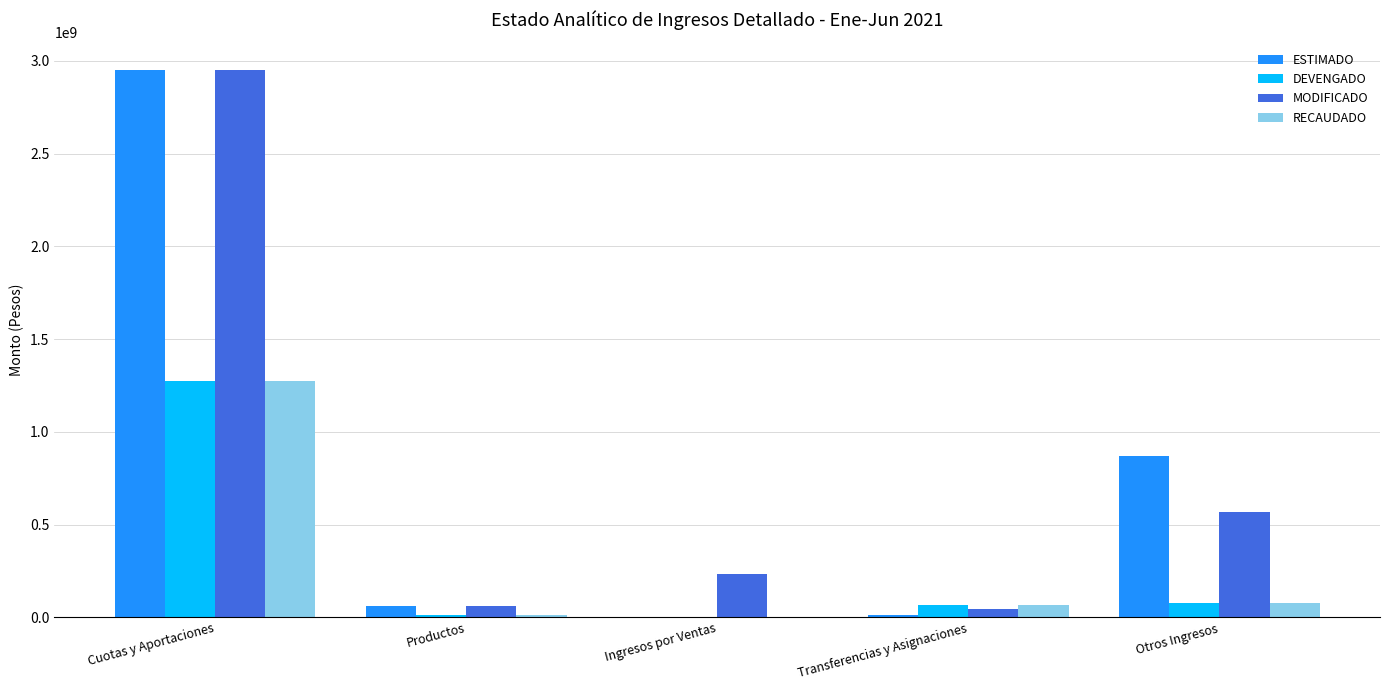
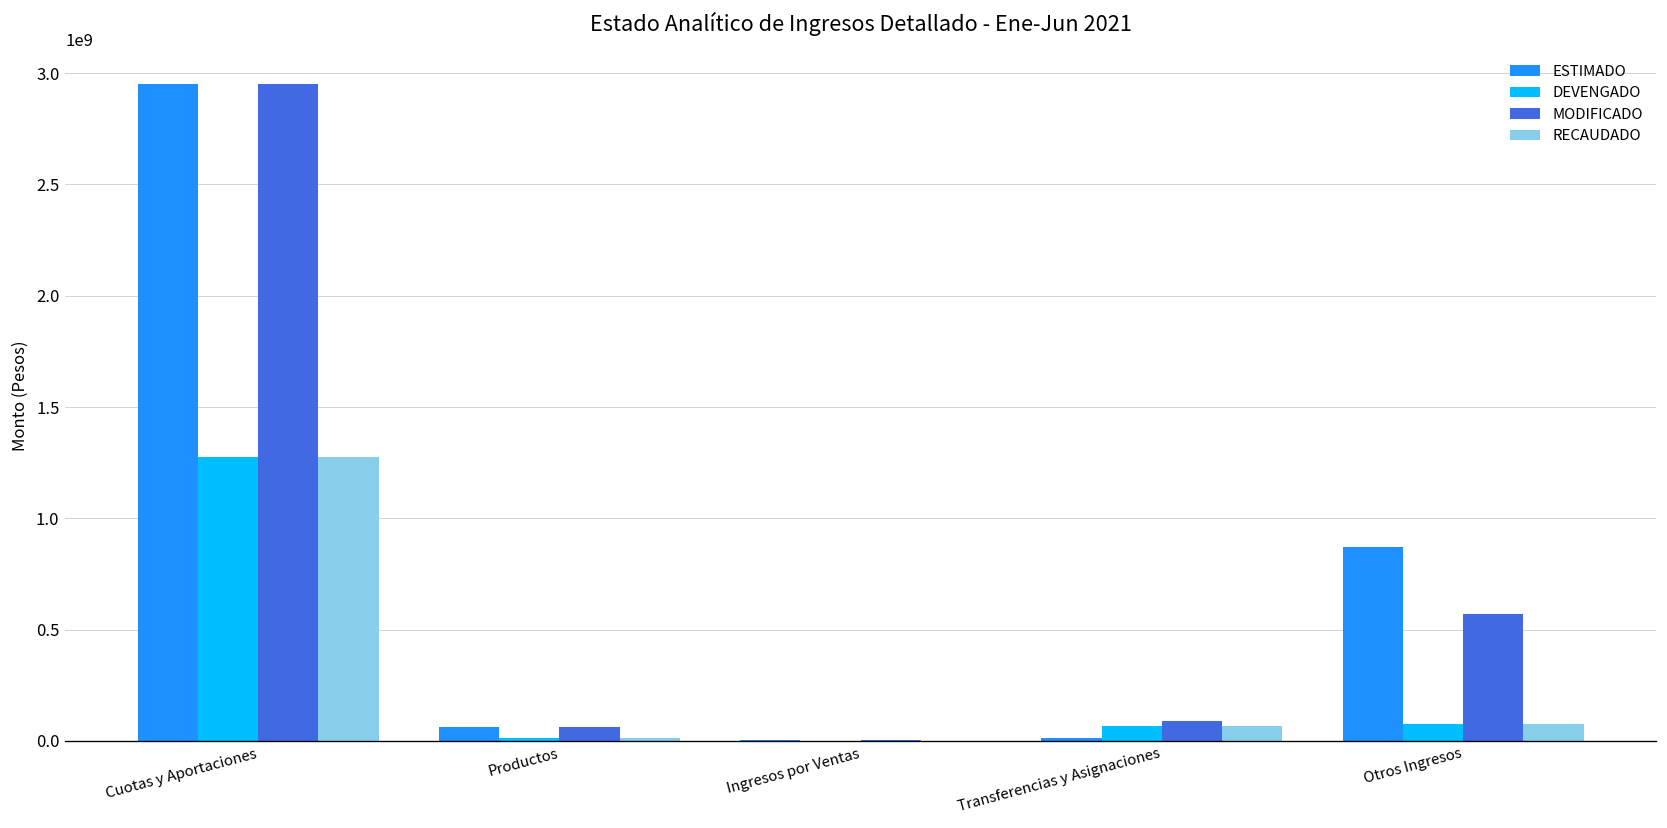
  {
    "MODIFICADO": {
      "Cuotas y Aportaciones": 2950000000,
      "Productos": 60000000,
-     "Ingresos por Ventas": 230000000,
-     "Transferencias y Asignaciones": 40000000,
+     "Ingresos por Ventas": 0,
+     "Transferencias y Asignaciones": 90000000,
      "Otros Ingresos": 570000000
    },
    "RECAUDADO": {
      "Cuotas y Aportaciones": 1270000000,
      "Productos": 10000000,
      "Transferencias y Asignaciones": 70000000,
      "Otros Ingresos": 80000000
    }
  }
